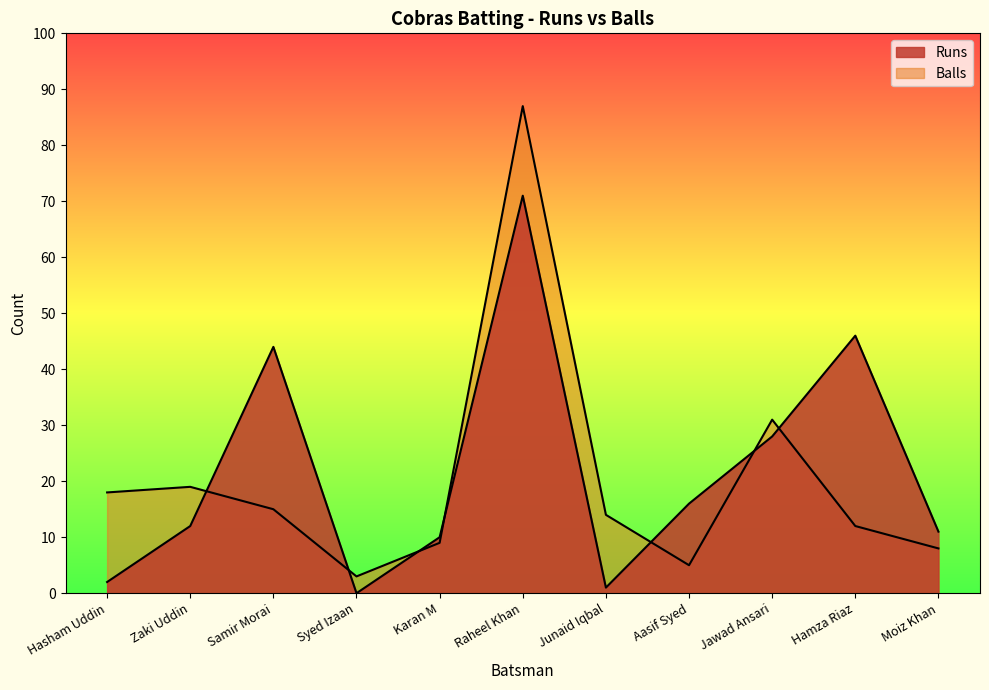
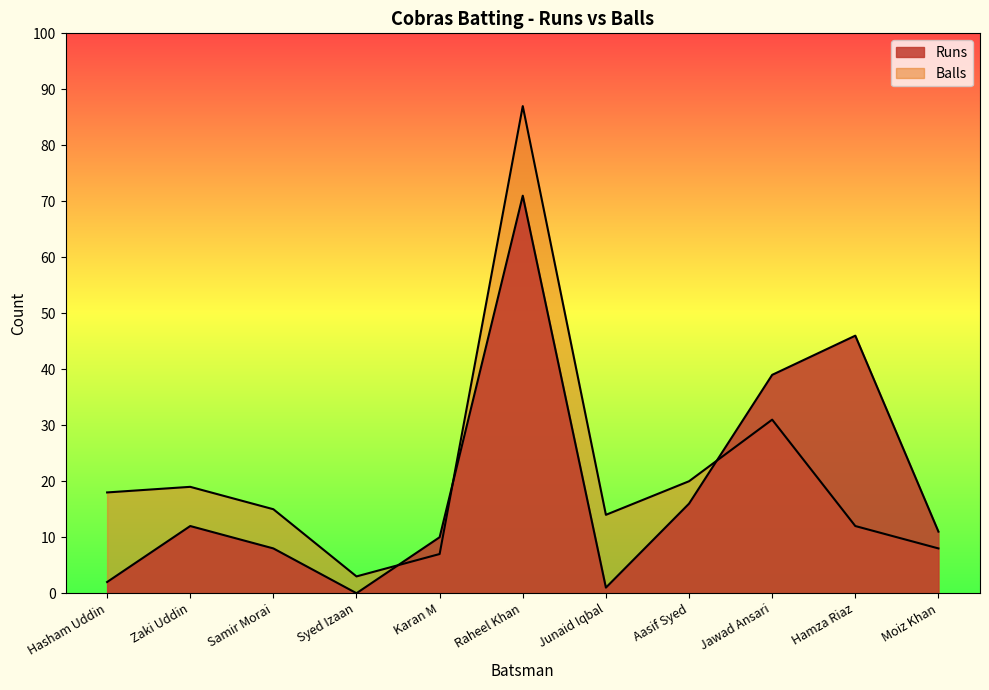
  {
    "Runs": {
      "Hasham Uddin": 2,
      "Zaki Uddin": 12,
-     "Samir Morai": 44,
+     "Samir Morai": 8,
      "Syed Izaan": 0,
      "Karan M": 10,
      "Raheel Khan": 71,
      "Junaid Iqbal": 1,
      "Aasif Syed": 16,
-     "Jawad Ansari": 28,
+     "Jawad Ansari": 39,
      "Hamza Riaz": 46,
      "Moiz Khan": 11
    },
    "Balls": {
      "Hasham Uddin": 18,
      "Zaki Uddin": 19,
      "Samir Morai": 15,
      "Syed Izaan": 3,
-     "Karan M": 9,
+     "Karan M": 7,
      "Raheel Khan": 87,
      "Junaid Iqbal": 14,
-     "Aasif Syed": 5,
+     "Aasif Syed": 20,
      "Jawad Ansari": 31,
      "Hamza Riaz": 12,
      "Moiz Khan": 8
    }
  }
